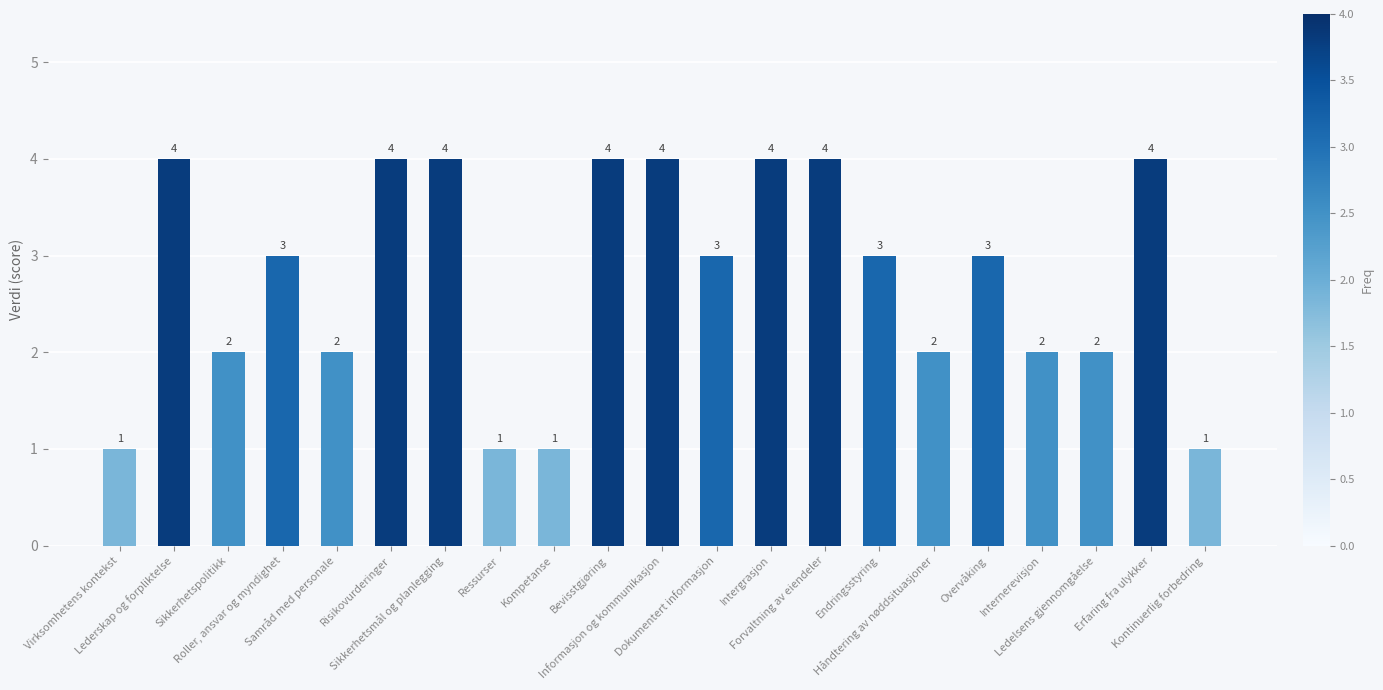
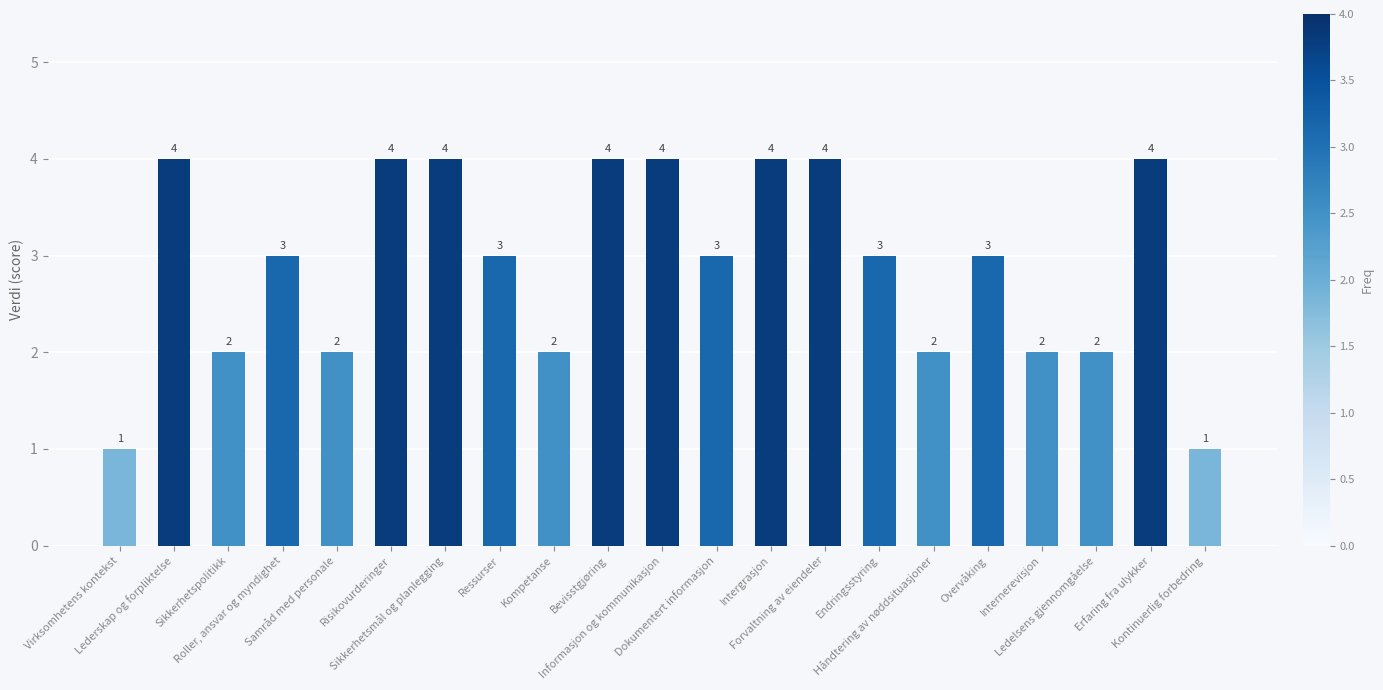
  {
    "Virksomhetens kontekst": 1,
    "Lederskap og forpliktelse": 4,
    "Sikkerhetspolitikk": 2,
    "Roller, ansvar og myndighet": 3,
    "Samråd med personale": 2,
    "Risikovurderinger": 4,
    "Sikkerhetsmål og planlegging": 4,
-   "Ressurser": 1,
-   "Kompetanse": 1,
+   "Ressurser": 3,
+   "Kompetanse": 2,
    "Bevisstgjøring": 4,
    "Informasjon og kommunikasjon": 4,
    "Dokumentert informasjon": 3,
    "Intergrasjon": 4,
    "Forvaltning av eiendeler": 4,
    "Endringsstyring": 3,
    "Håndtering av nøddsituasjoner": 2,
    "Overvåking": 3,
    "Internerevisjon": 2,
    "Ledelsens gjennomgåelse": 2,
    "Erfaring fra ulykker": 4,
    "Kontinuerlig forbedring": 1
  }
